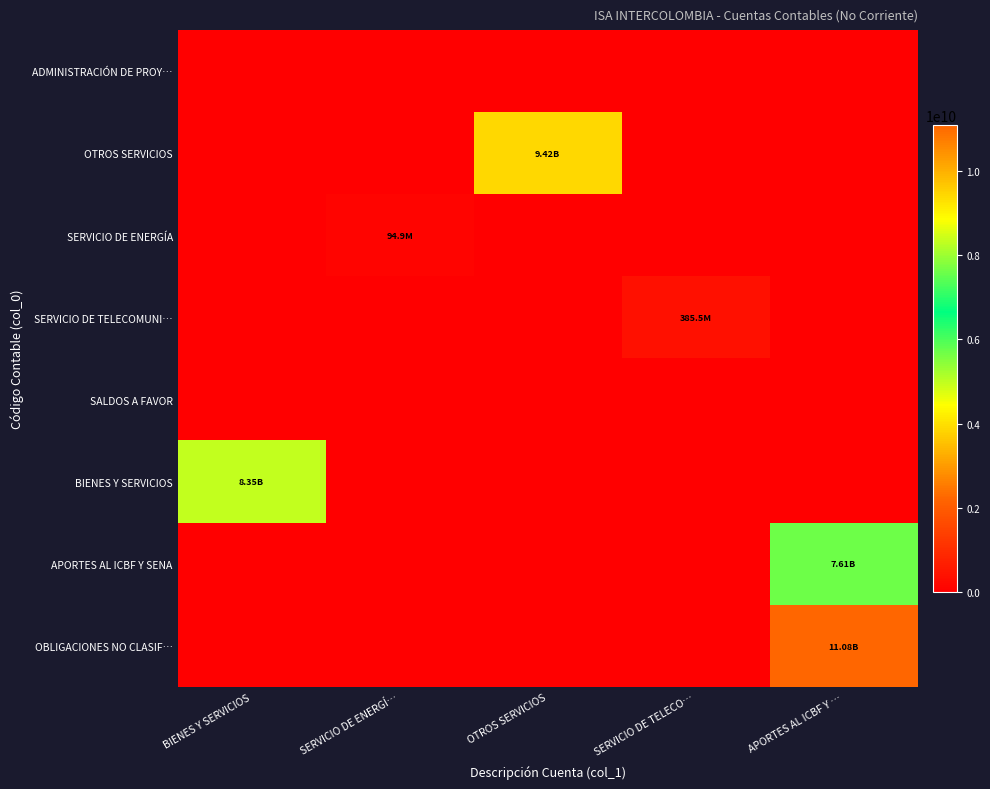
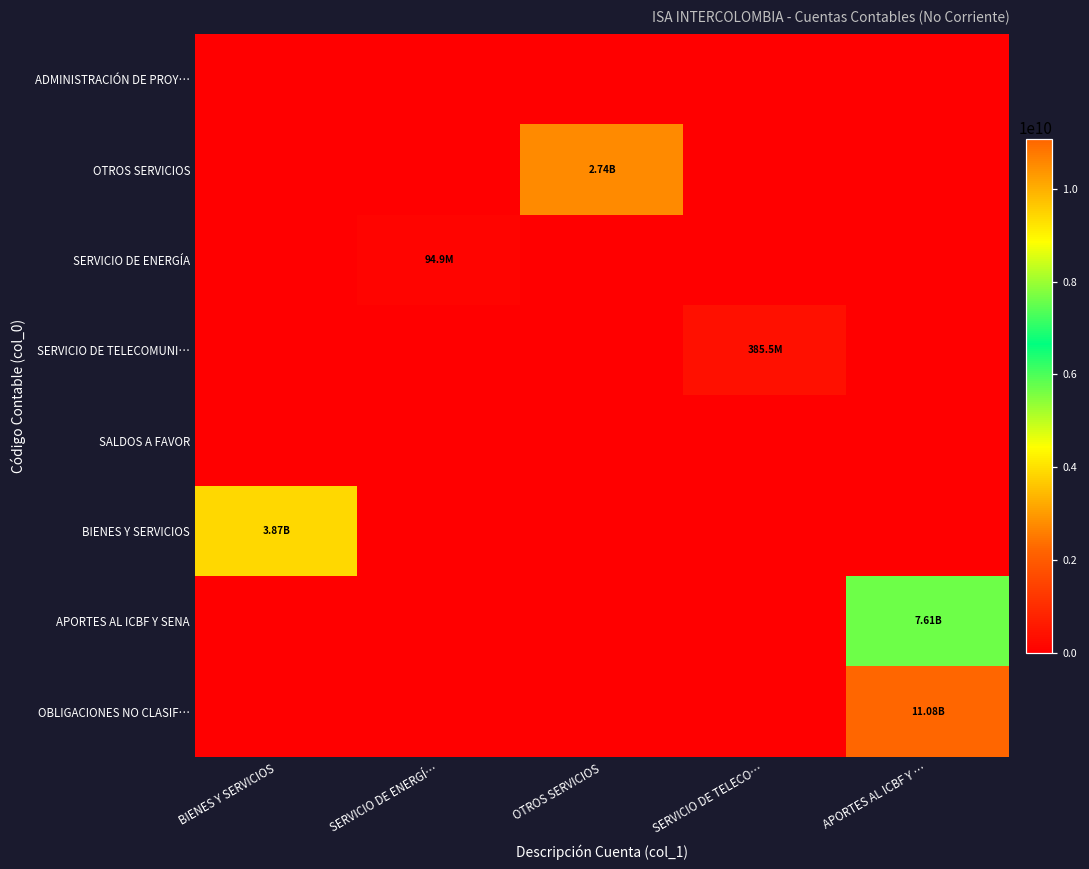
  {
    "OTROS SERVICIOS": {
-     "OTROS SERVICIOS": "9.42B"
+     "OTROS SERVICIOS": "2.74B"
    },
    "SERVICIO DE ENERGÍA": {
      "SERVICIO DE ENERGÍ…": "94.9M"
    },
    "SERVICIO DE TELECOMUNI…": {
      "SERVICIO DE TELECO…": "385.5M"
    },
    "BIENES Y SERVICIOS": {
-     "BIENES Y SERVICIOS": "8.35B"
+     "BIENES Y SERVICIOS": "3.87B"
    },
    "APORTES AL ICBF Y SENA": {
      "APORTES AL ICBF Y …": "7.61B"
    },
    "OBLIGACIONES NO CLASIF…": {
      "APORTES AL ICBF Y …": "11.08B"
    }
  }
